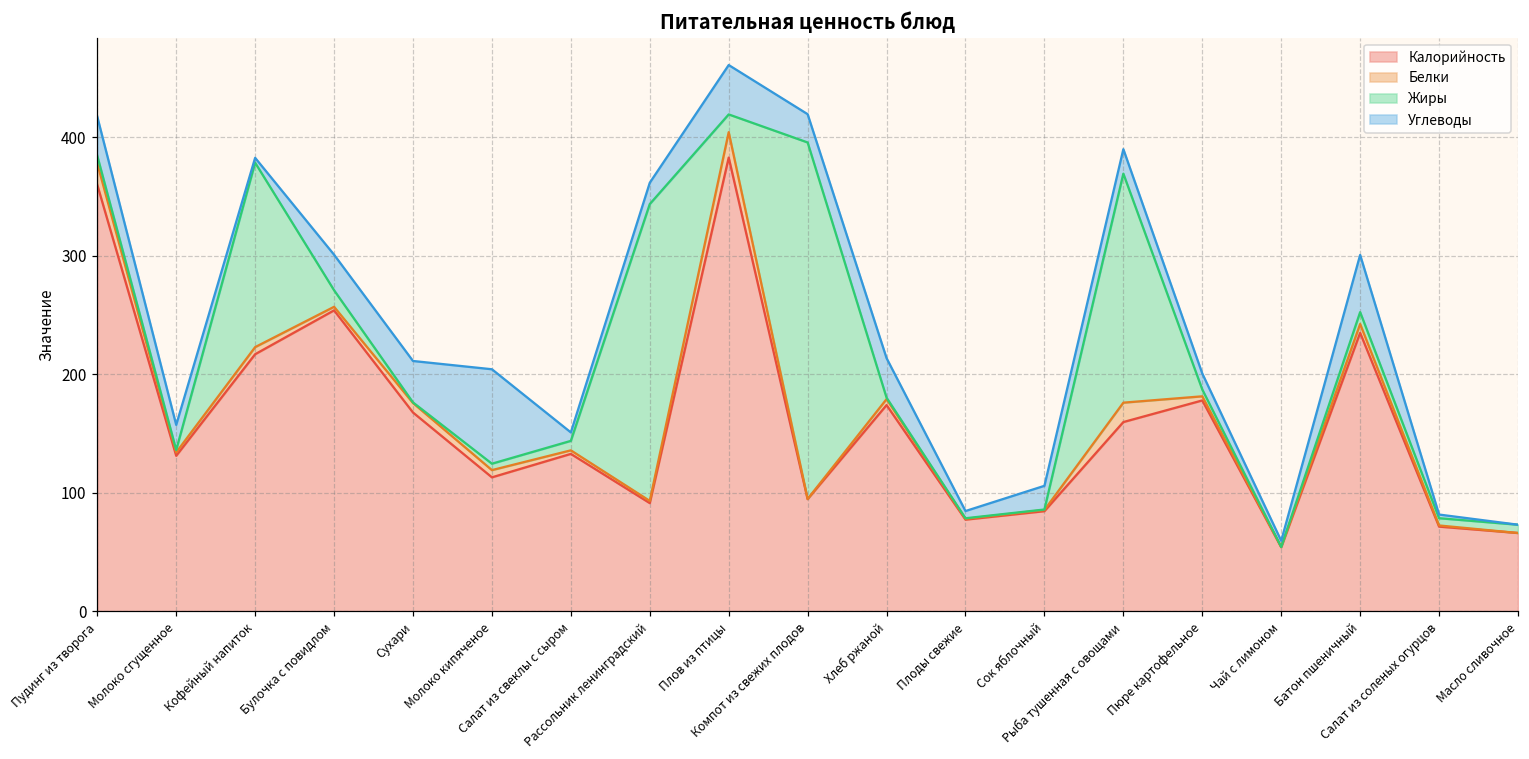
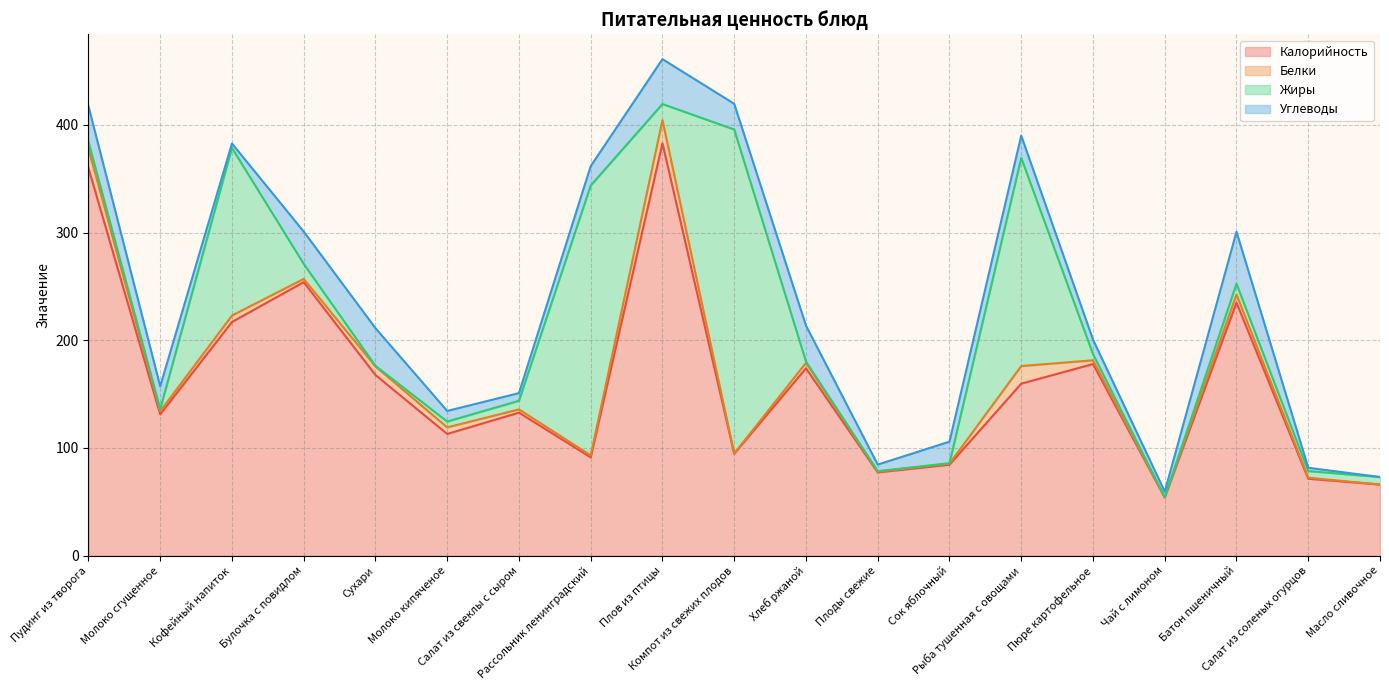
  {
    "Жиры": {
      "Пудинг из творога": 6,
      "Кофейный напиток": 156,
      "Булочка с повидлом": 14,
      "Молоко кипяченое": 5,
      "Салат из свеклы с сыром": 8,
      "Рассольник ленинградский": 251,
      "Плов из птицы": 15,
      "Компот из свежих плодов": 301,
      "Рыба тушенная с овощами": 193,
      "Пюре картофельное": 6,
      "Батон пшеничный": 10,
      "Салат из соленых огурцов": 6
    },
    "Углеводы": {
      "Пудинг из творога": 33,
      "Молоко сгущенное": 21,
      "Кофейный напиток": 4,
      "Булочка с повидлом": 30,
      "Сухари": 35,
-     "Молоко кипяченое": 80,
+     "Молоко кипяченое": 10,
      "Салат из свеклы с сыром": 7,
      "Рассольник ленинградский": 18,
      "Плов из птицы": 42,
      "Компот из свежих плодов": 24,
      "Хлеб ржаной": 33,
      "Плоды свежие": 6,
      "Сок яблочный": 20,
      "Рыба тушенная с овощами": 21,
      "Пюре картофельное": 13,
      "Чай с лимоном": 5,
      "Батон пшеничный": 48,
      "Салат из соленых огурцов": 3
    }
  }
